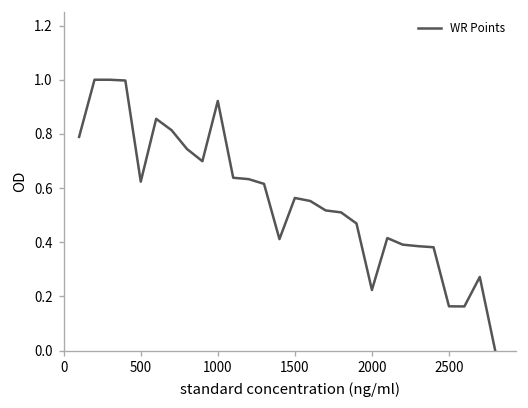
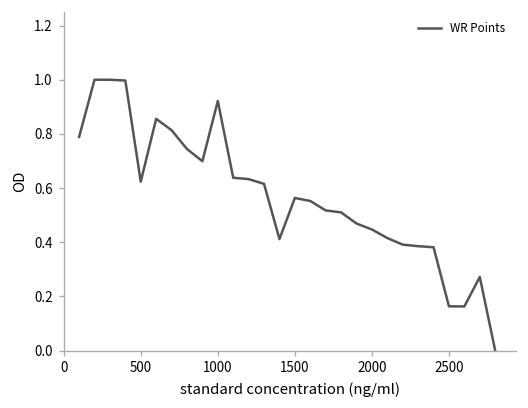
  {
    "500": 0.62,
    "1000": 0.92,
    "1500": 0.56,
-   "2000": 0.22,
+   "2000": 0.45,
    "2500": 0.16
  }
